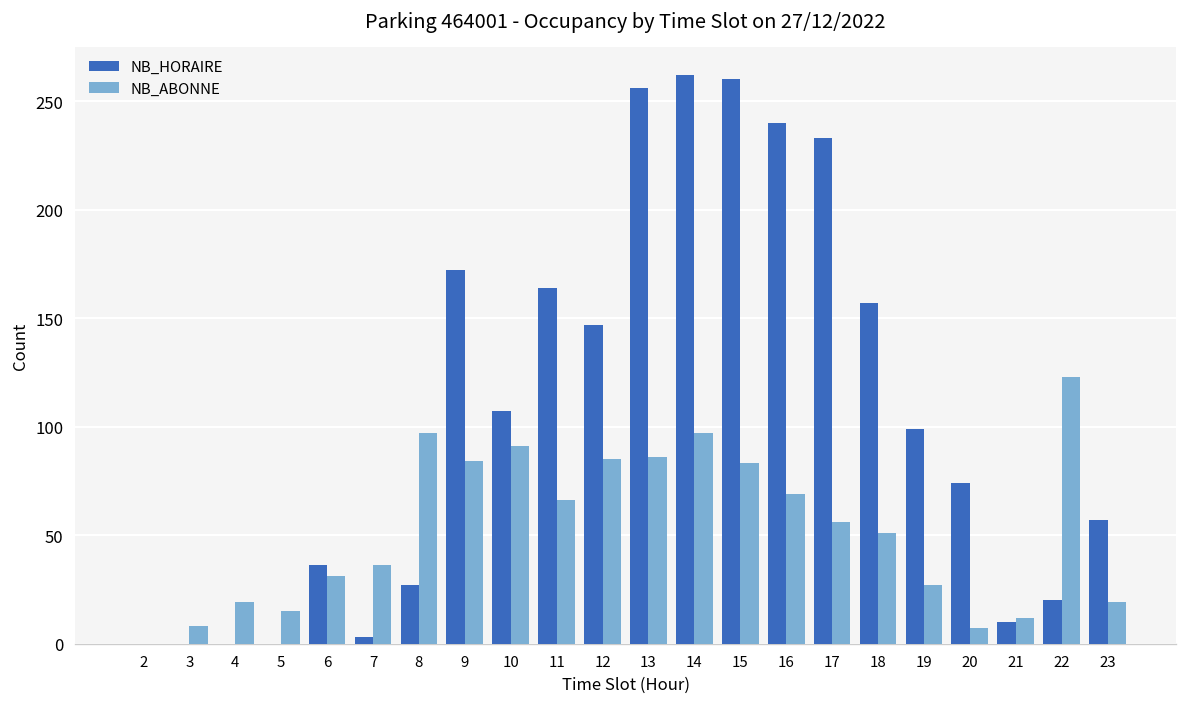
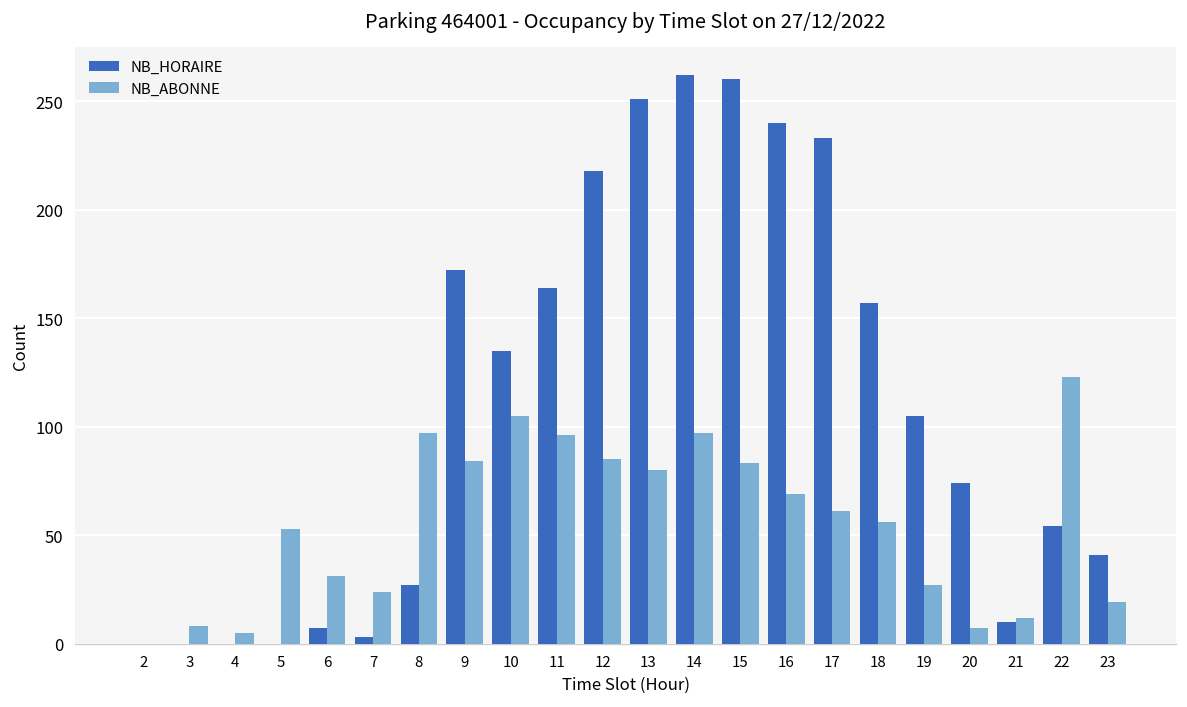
  {
    "NB_HORAIRE": {
      "2": 0,
      "3": 0,
      "4": 0,
      "5": 0,
-     "6": 36,
+     "6": 7,
      "7": 3,
      "8": 27,
      "9": 172,
-     "10": 107,
+     "10": 135,
      "11": 164,
-     "12": 147,
-     "13": 256,
+     "12": 218,
+     "13": 251,
      "14": 262,
      "15": 260,
      "16": 240,
      "17": 233,
      "18": 157,
-     "19": 99,
+     "19": 105,
      "20": 74,
      "21": 10,
-     "22": 20,
-     "23": 57
+     "22": 54,
+     "23": 41
    },
    "NB_ABONNE": {
      "2": 0,
      "3": 8,
-     "4": 19,
-     "5": 15,
+     "4": 5,
+     "5": 53,
      "6": 31,
-     "7": 36,
+     "7": 24,
      "8": 97,
      "9": 84,
-     "10": 91,
-     "11": 66,
+     "10": 105,
+     "11": 96,
      "12": 85,
-     "13": 86,
+     "13": 80,
      "14": 97,
      "15": 83,
      "16": 69,
-     "17": 56,
-     "18": 51,
+     "17": 61,
+     "18": 56,
      "19": 27,
      "20": 7,
      "21": 12,
      "22": 123,
      "23": 19
    }
  }
